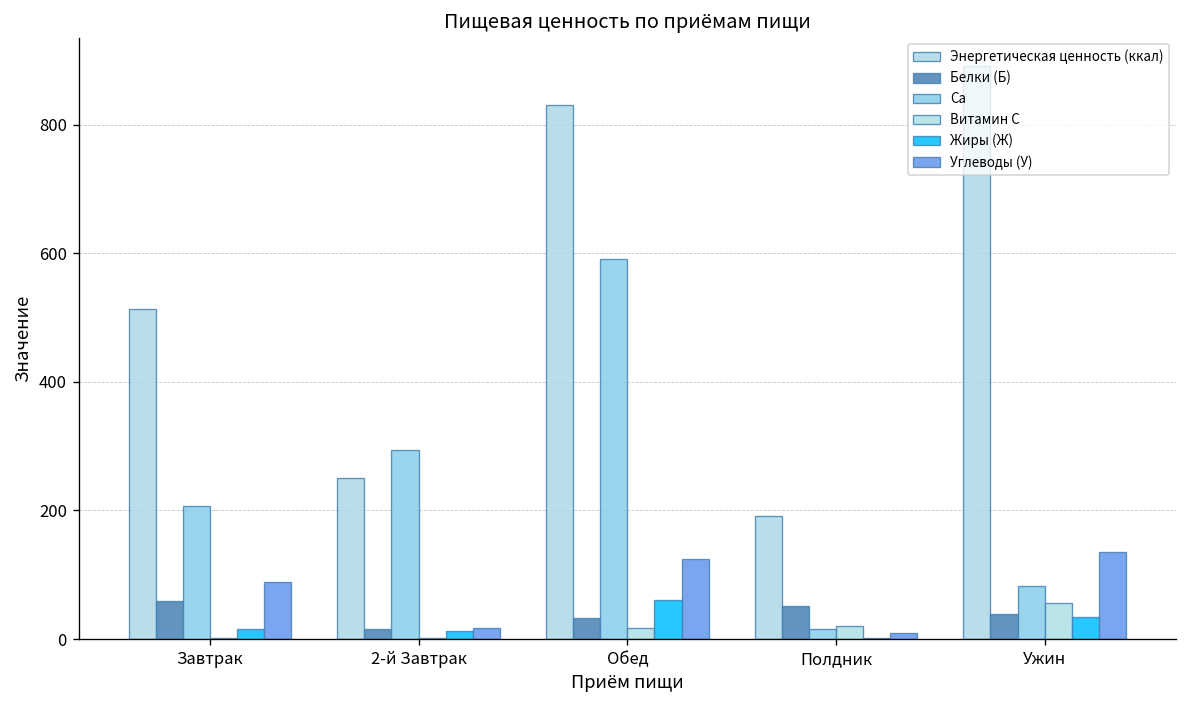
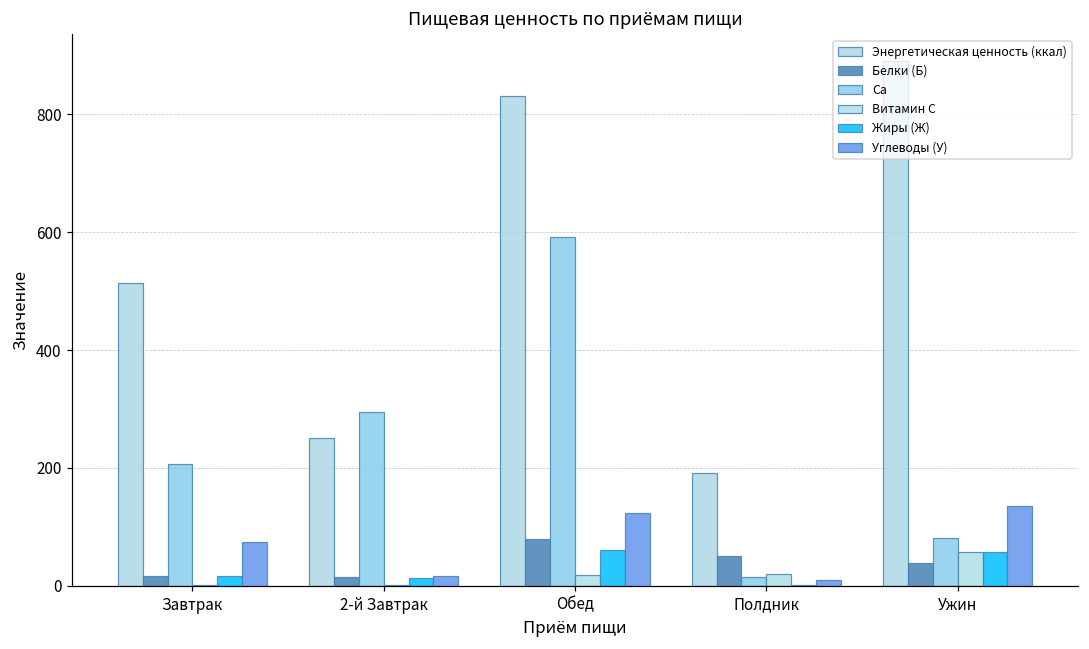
  {
    "Белки (Б)": {
-     "Завтрак": 60,
+     "Завтрак": 20,
      "2-й Завтрак": 20,
-     "Обед": 30,
+     "Обед": 80,
      "Полдник": 50,
      "Ужин": 40
    },
    "Жиры (Ж)": {
      "Завтрак": 20,
      "2-й Завтрак": 10,
      "Обед": 60,
-     "Ужин": 30
+     "Ужин": 60
    },
    "Углеводы (У)": {
-     "Завтрак": 90,
+     "Завтрак": 70,
      "2-й Завтрак": 20,
      "Обед": 120,
      "Полдник": 10,
      "Ужин": 140
    }
  }
